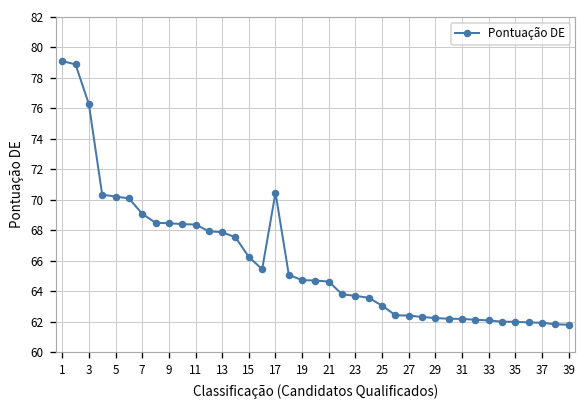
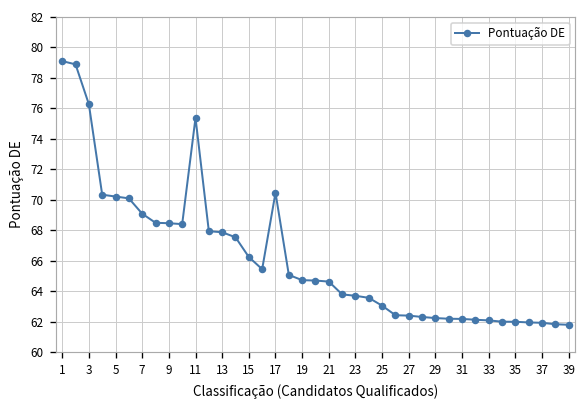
  {
    "1": 79.1,
    "3": 76.3,
    "5": 70.2,
    "7": 69.1,
    "9": 68.5,
-   "11": 68.4,
+   "11": 75.4,
    "13": 67.9,
    "15": 66.3,
    "17": 70.5,
    "19": 64.7,
    "21": 64.6,
    "23": 63.7,
    "25": 63.1,
    "27": 62.4,
    "29": 62.3,
    "31": 62.2,
    "33": 62.1,
    "35": 62.0,
    "37": 61.9,
    "39": 61.8
  }
